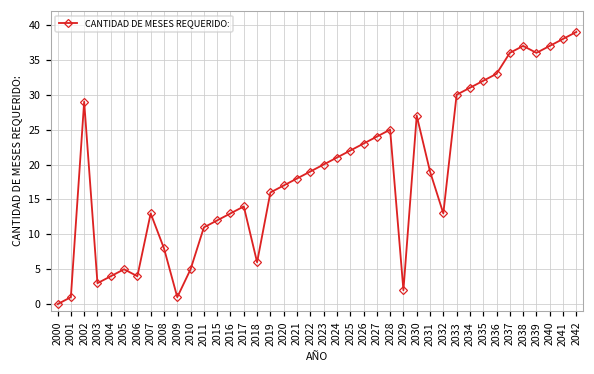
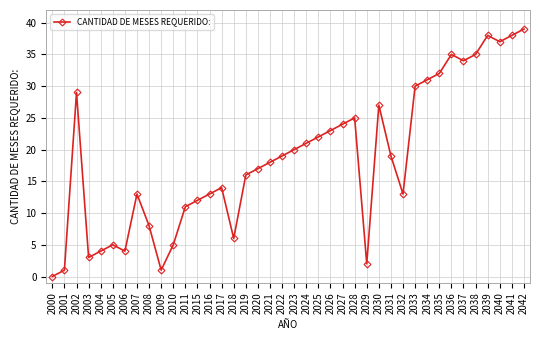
  {
    "2000": 0,
    "2001": 1,
    "2002": 29,
    "2003": 3,
    "2004": 4,
    "2005": 5,
    "2006": 4,
    "2007": 13,
    "2008": 8,
    "2009": 1,
    "2010": 5,
    "2011": 11,
    "2015": 12,
    "2016": 13,
    "2017": 14,
    "2018": 6,
    "2019": 16,
    "2020": 17,
    "2021": 18,
    "2022": 19,
    "2023": 20,
    "2024": 21,
    "2025": 22,
    "2026": 23,
    "2027": 24,
    "2028": 25,
    "2029": 2,
    "2030": 27,
    "2031": 19,
    "2032": 13,
    "2033": 30,
    "2034": 31,
    "2035": 32,
-   "2036": 33,
-   "2037": 36,
-   "2038": 37,
-   "2039": 36,
+   "2036": 35,
+   "2037": 34,
+   "2038": 35,
+   "2039": 38,
    "2040": 37,
    "2041": 38,
    "2042": 39
  }
